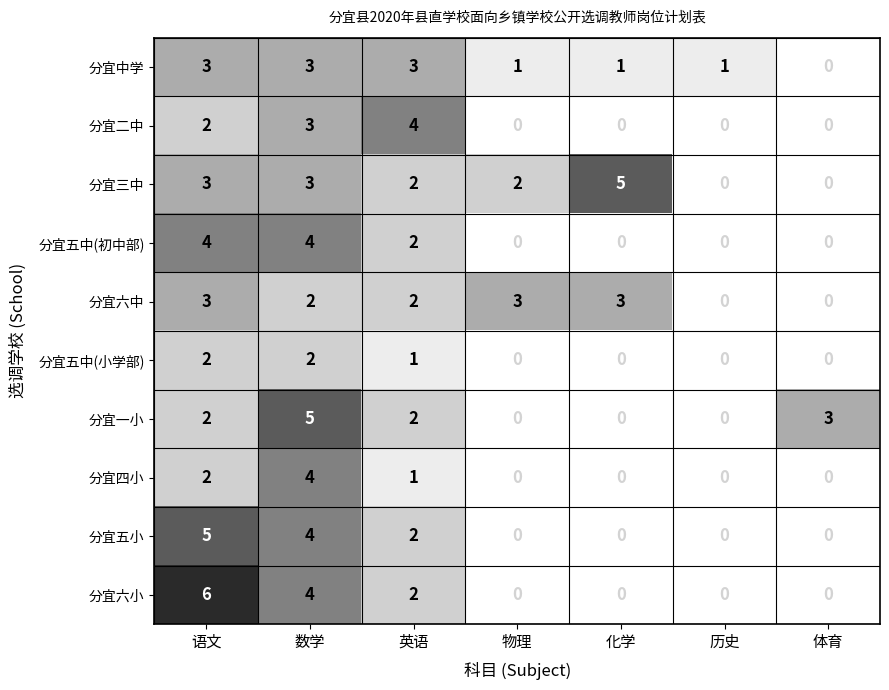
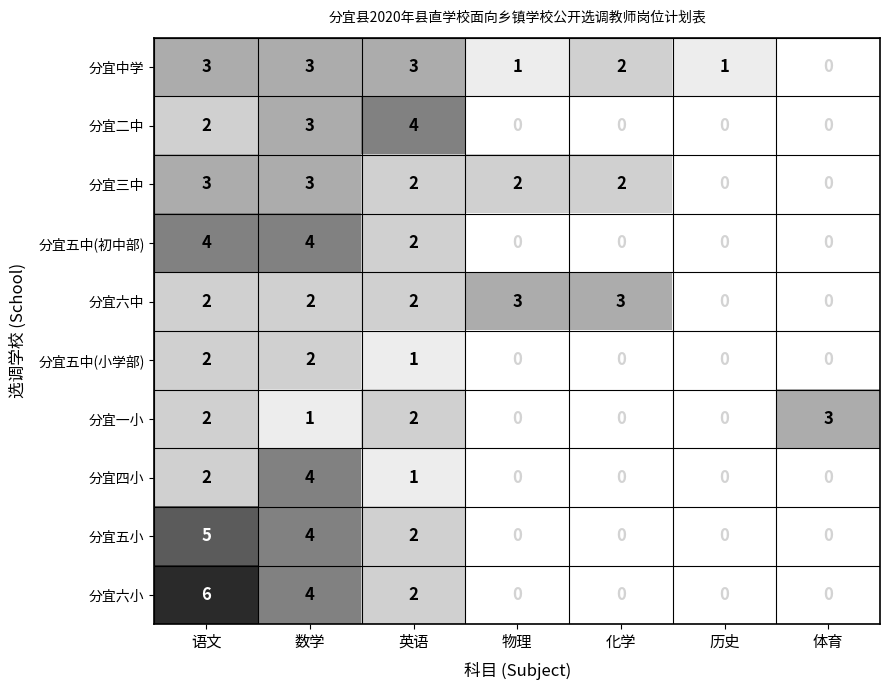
  {
    "分宜中学": {
      "语文": 3,
      "数学": 3,
      "英语": 3,
      "物理": 1,
-     "化学": 1,
+     "化学": 2,
      "历史": 1
    },
    "分宜二中": {
      "语文": 2,
      "数学": 3,
      "英语": 4
    },
    "分宜三中": {
      "语文": 3,
      "数学": 3,
      "英语": 2,
      "物理": 2,
-     "化学": 5
+     "化学": 2
    },
    "分宜五中(初中部)": {
      "语文": 4,
      "数学": 4,
      "英语": 2
    },
    "分宜六中": {
-     "语文": 3,
+     "语文": 2,
      "数学": 2,
      "英语": 2,
      "物理": 3,
      "化学": 3
    },
    "分宜五中(小学部)": {
      "语文": 2,
      "数学": 2,
      "英语": 1
    },
    "分宜一小": {
      "语文": 2,
-     "数学": 5,
+     "数学": 1,
      "英语": 2,
      "体育": 3
    },
    "分宜四小": {
      "语文": 2,
      "数学": 4,
      "英语": 1
    },
    "分宜五小": {
      "语文": 5,
      "数学": 4,
      "英语": 2
    },
    "分宜六小": {
      "语文": 6,
      "数学": 4,
      "英语": 2
    }
  }
